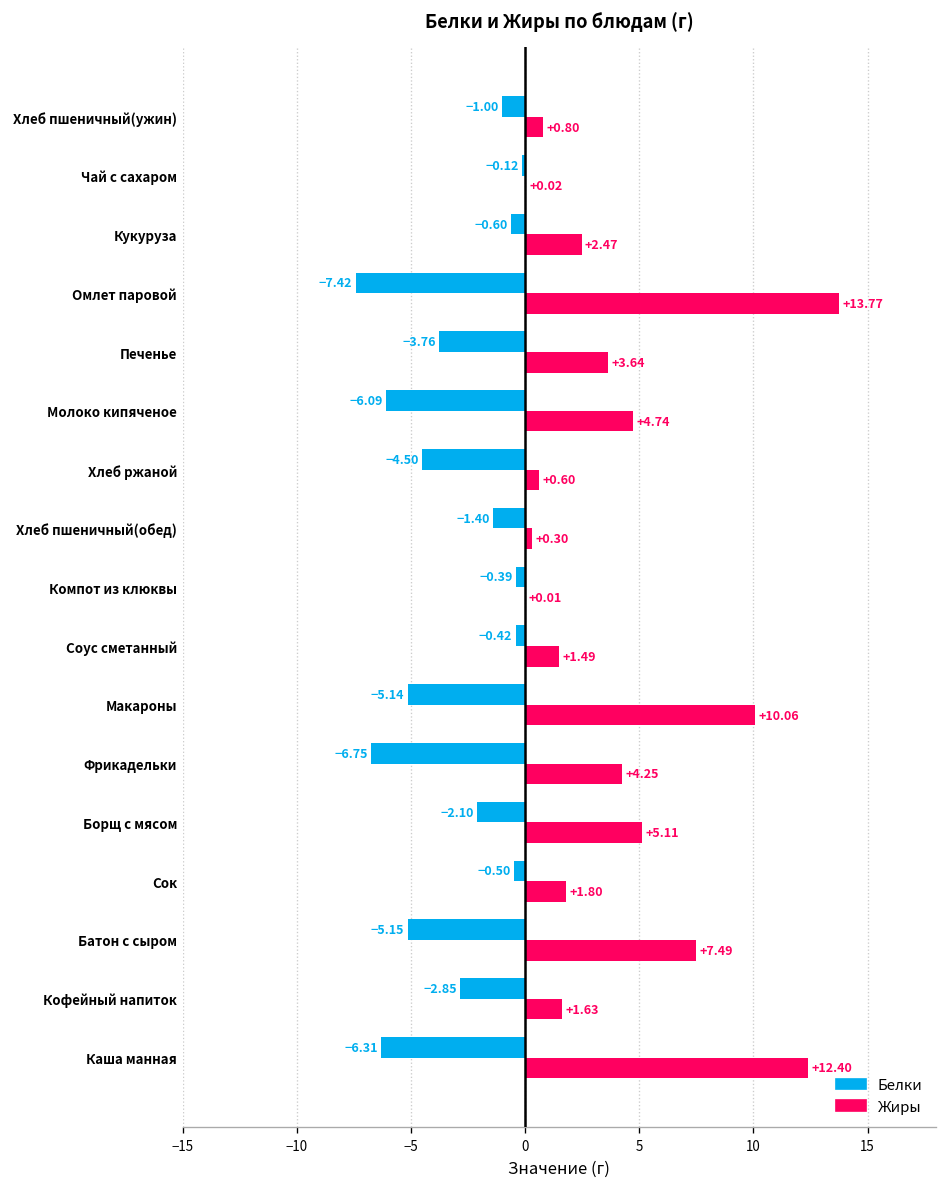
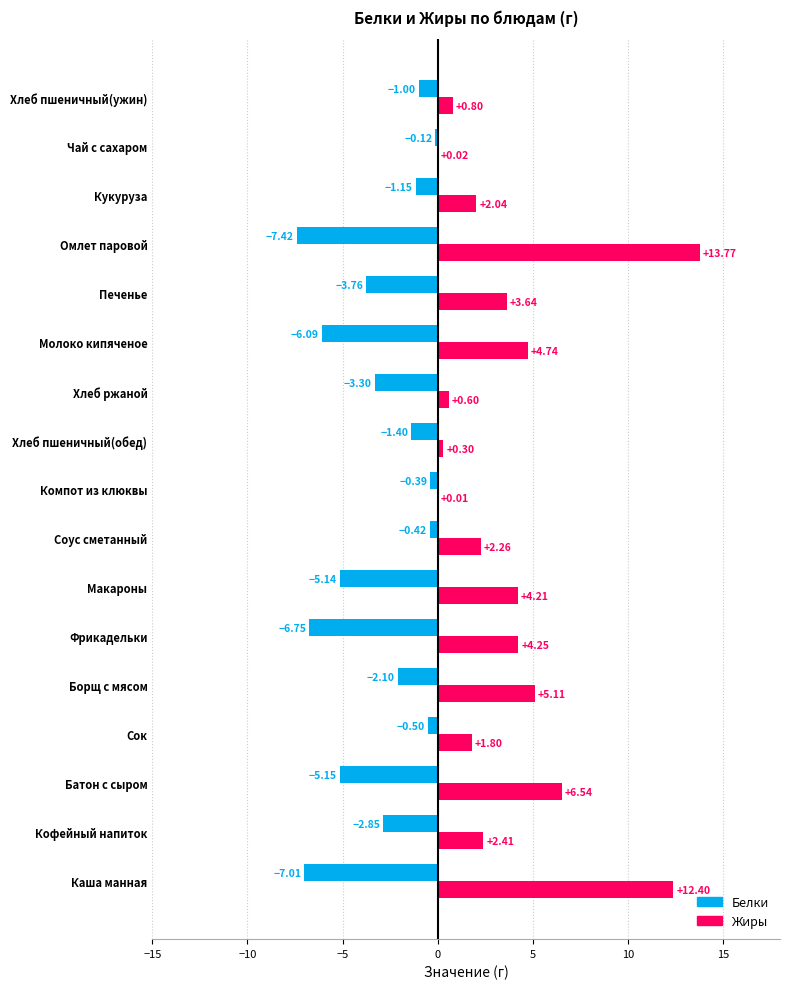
  {
    "Белки": {
      "Хлеб пшеничный(ужин)": "-1.00",
      "Чай с сахаром": "-0.12",
-     "Кукуруза": "-0.60",
+     "Кукуруза": "-1.15",
      "Омлет паровой": "-7.42",
      "Печенье": "-3.76",
      "Молоко кипяченое": "-6.09",
-     "Хлеб ржаной": "-4.50",
+     "Хлеб ржаной": "-3.30",
      "Хлеб пшеничный(обед)": "-1.40",
      "Компот из клюквы": "-0.39",
      "Соус сметанный": "-0.42",
      "Макароны": "-5.14",
      "Фрикадельки": "-6.75",
      "Борщ с мясом": "-2.10",
      "Сок": "-0.50",
      "Батон с сыром": "-5.15",
      "Кофейный напиток": "-2.85",
-     "Каша манная": "-6.31"
+     "Каша манная": "-7.01"
    },
    "Жиры": {
      "Хлеб пшеничный(ужин)": "+0.80",
      "Чай с сахаром": "+0.02",
-     "Кукуруза": "+2.47",
+     "Кукуруза": "+2.04",
      "Омлет паровой": "+13.77",
      "Печенье": "+3.64",
      "Молоко кипяченое": "+4.74",
      "Хлеб ржаной": "+0.60",
      "Хлеб пшеничный(обед)": "+0.30",
      "Компот из клюквы": "+0.01",
-     "Соус сметанный": "+1.49",
-     "Макароны": "+10.06",
+     "Соус сметанный": "+2.26",
+     "Макароны": "+4.21",
      "Фрикадельки": "+4.25",
      "Борщ с мясом": "+5.11",
      "Сок": "+1.80",
-     "Батон с сыром": "+7.49",
-     "Кофейный напиток": "+1.63",
+     "Батон с сыром": "+6.54",
+     "Кофейный напиток": "+2.41",
      "Каша манная": "+12.40"
    }
  }
